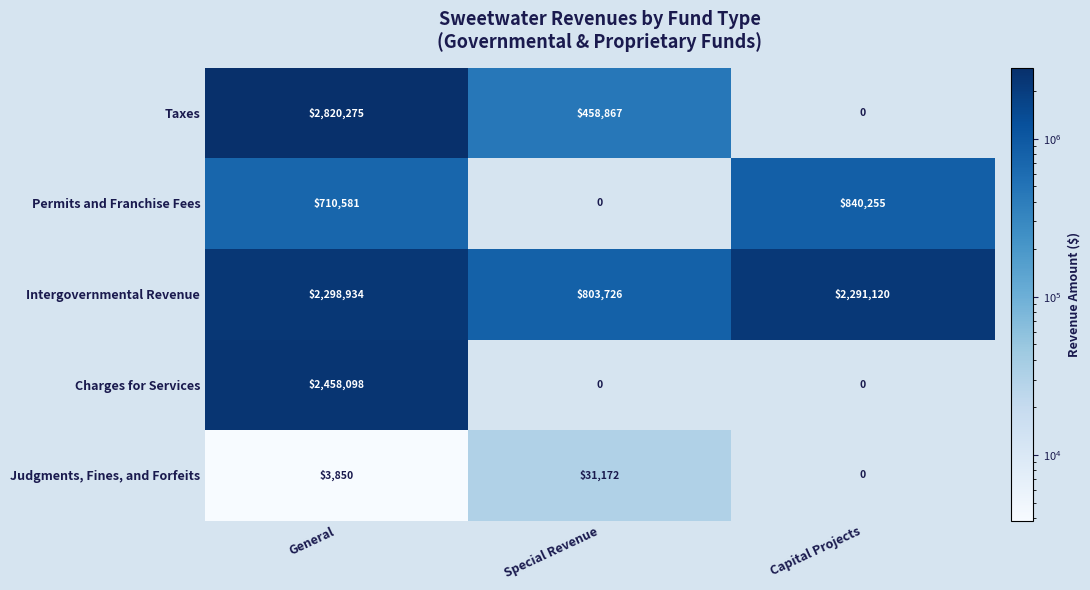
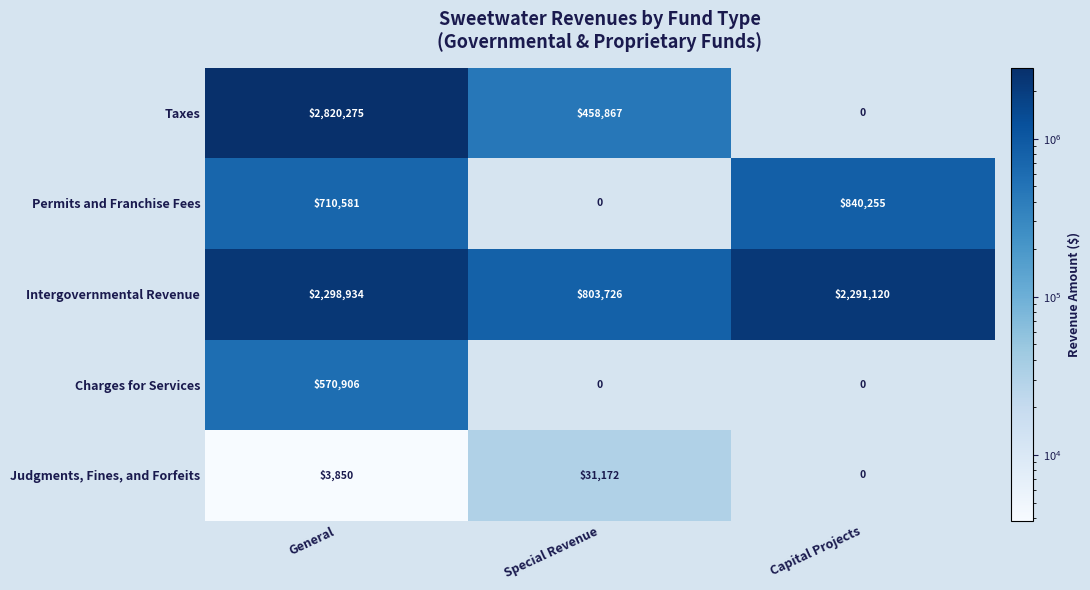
  {
    "Taxes": {
      "General": "$2,820,275",
      "Special Revenue": "$458,867",
      "Capital Projects": "0"
    },
    "Permits and Franchise Fees": {
      "General": "$710,581",
      "Special Revenue": "0",
      "Capital Projects": "$840,255"
    },
    "Intergovernmental Revenue": {
      "General": "$2,298,934",
      "Special Revenue": "$803,726",
      "Capital Projects": "$2,291,120"
    },
    "Charges for Services": {
-     "General": "$2,458,098",
+     "General": "$570,906",
      "Special Revenue": "0",
      "Capital Projects": "0"
    },
    "Judgments, Fines, and Forfeits": {
      "General": "$3,850",
      "Special Revenue": "$31,172",
      "Capital Projects": "0"
    }
  }
